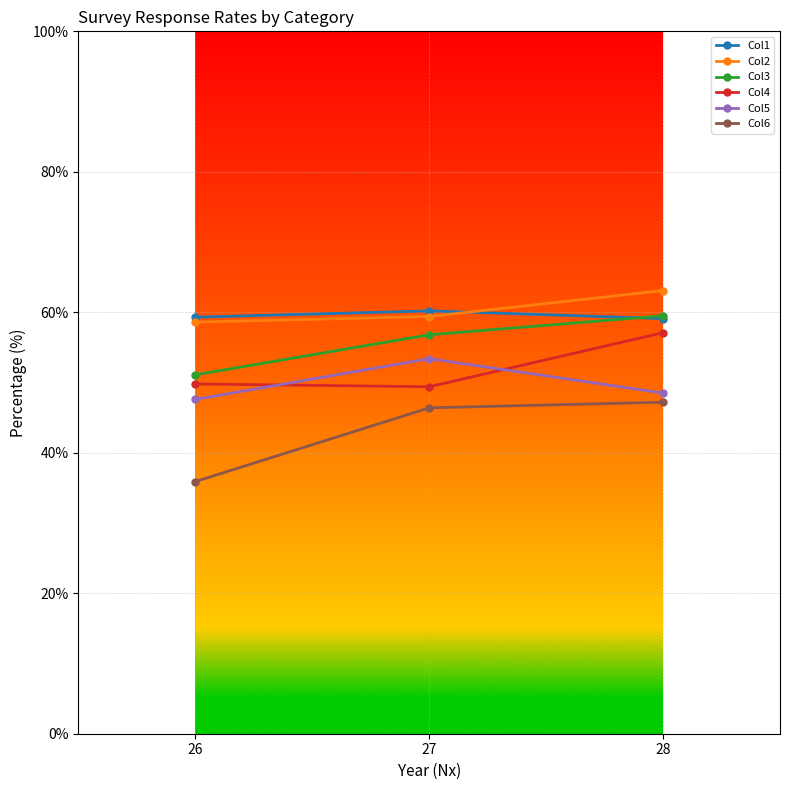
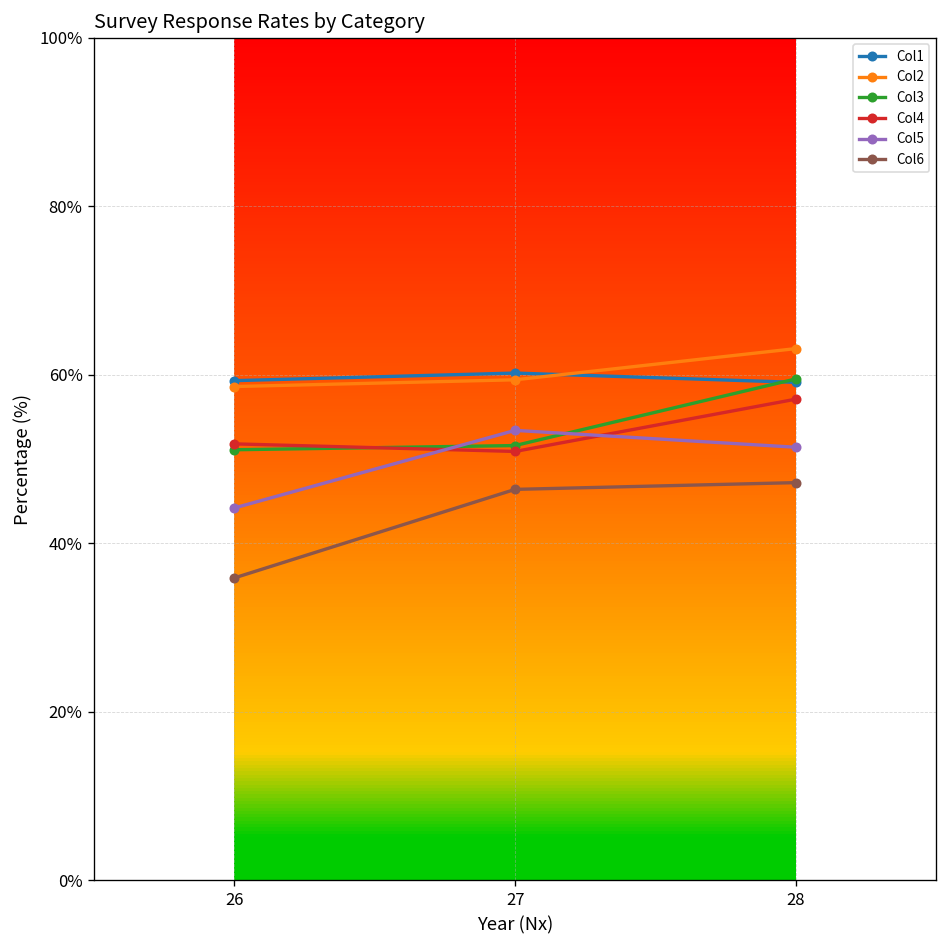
  {
    "Col1": {
      "26": "59%",
      "27": "60%",
      "28": "59%"
    },
    "Col2": {
      "26": "59%",
      "27": "59%",
      "28": "63%"
    },
    "Col3": {
      "26": "51%",
-     "27": "57%",
+     "27": "52%",
      "28": "60%"
    },
    "Col4": {
-     "26": "50%",
-     "27": "49%",
+     "26": "52%",
+     "27": "51%",
      "28": "57%"
    },
    "Col5": {
-     "26": "48%",
+     "26": "44%",
      "27": "53%",
-     "28": "49%"
+     "28": "51%"
    },
    "Col6": {
      "26": "36%",
      "27": "46%",
      "28": "47%"
    }
  }
